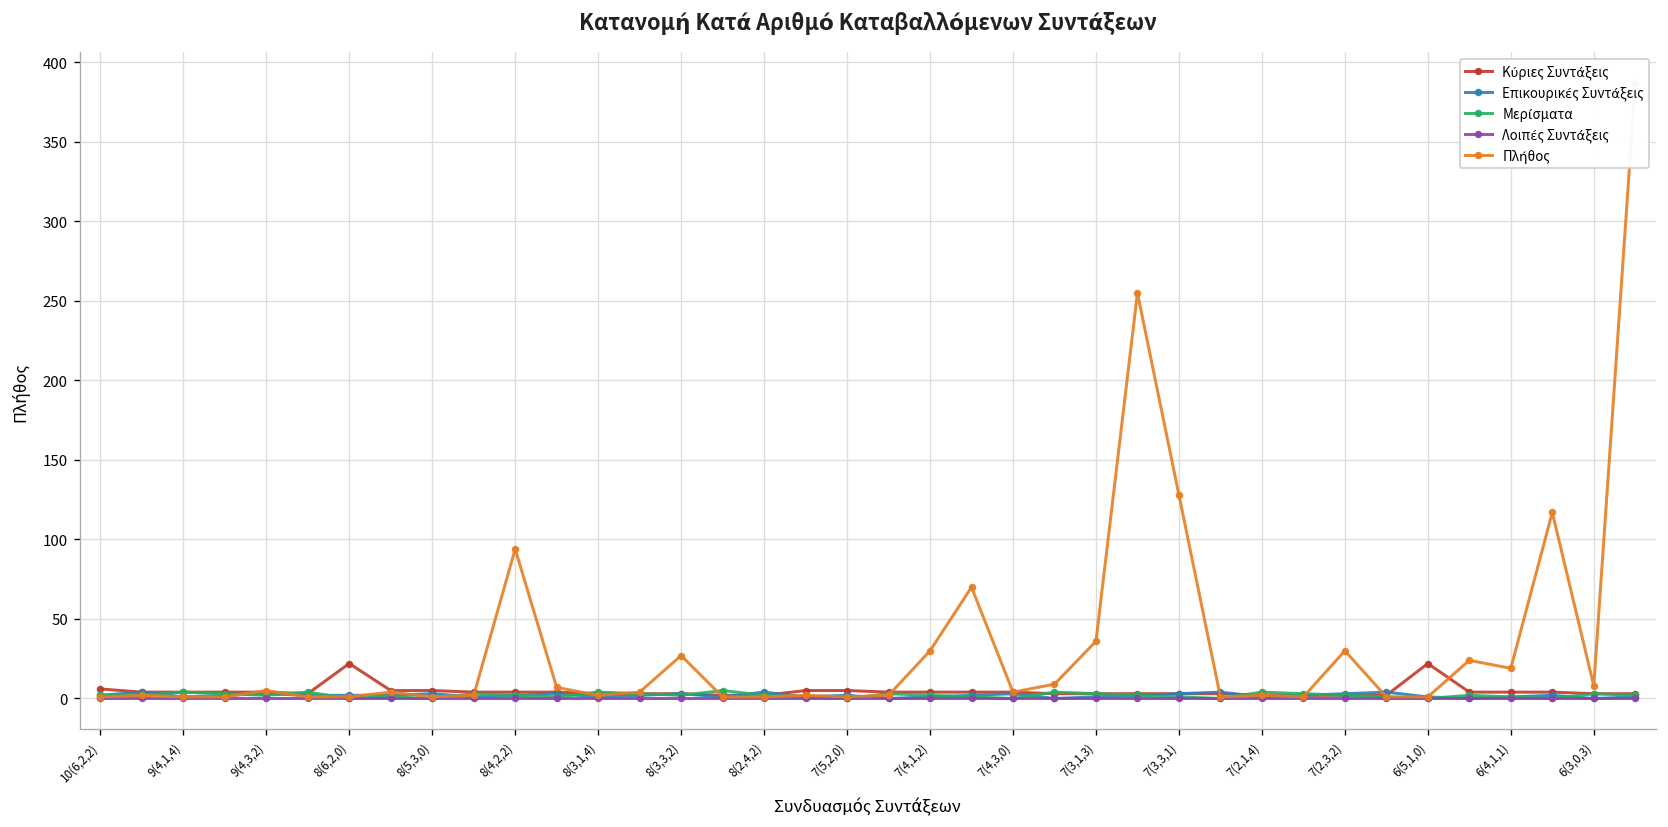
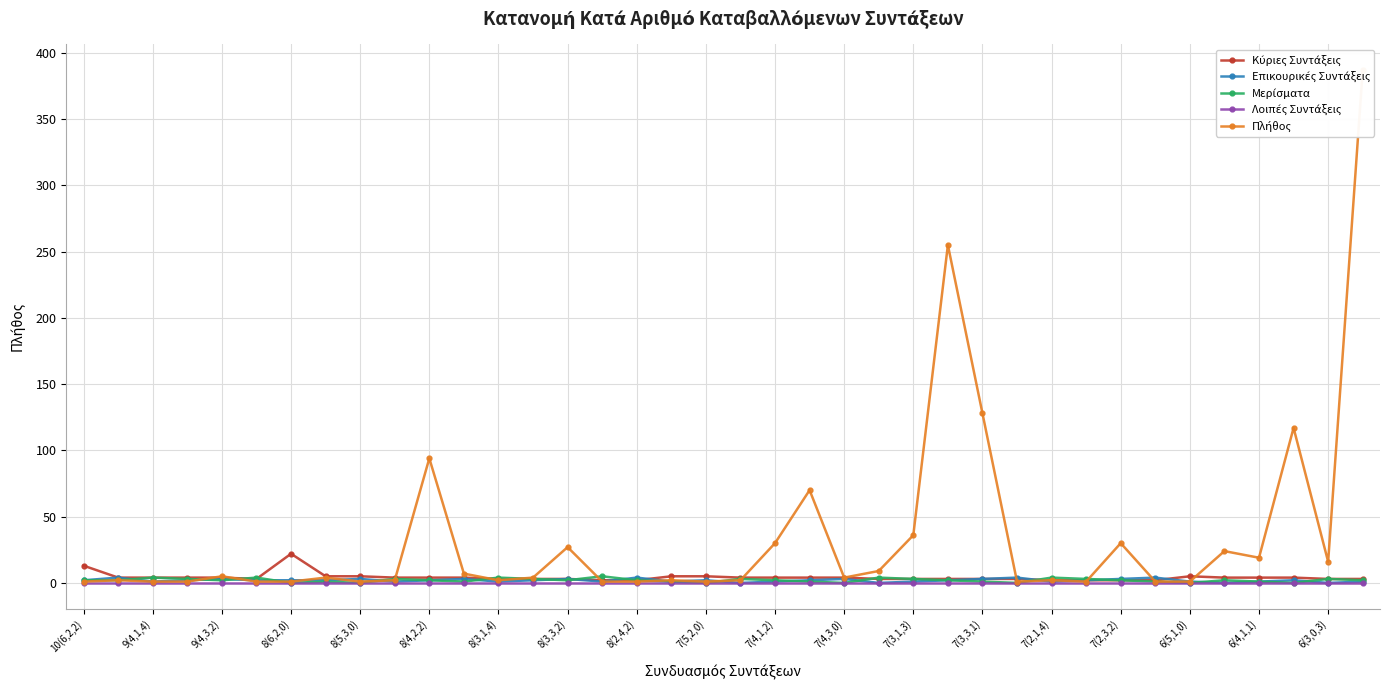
  {
    "Κύριες Συντάξεις": {
-     "10(6,2,2)": 6,
+     "10(6,2,2)": 13,
      "8(6,2,0)": 22,
      "8(5,3,0)": 5,
      "8(4,2,2)": 4,
      "7(5,2,0)": 5,
      "7(4,1,2)": 4,
-     "6(5,1,0)": 22,
+     "6(5,1,0)": 5,
      "6(4,1,1)": 4
    },
    "Επικουρικές Συντάξεις": {
      "8(5,3,0)": 3,
      "8(2,4,2)": 4
    },
    "Μερίσματα": {
      "7(2,1,4)": 4
    },
    "Λοιπές Συντάξεις": {
      "9(4,3,2)": 0,
      "8(4,2,2)": 0,
      "8(3,3,2)": 0,
      "7(2,3,2)": 0
    },
    "Πλήθος": {
      "8(4,2,2)": 94,
      "8(3,3,2)": 27,
      "7(4,1,2)": 30,
      "7(3,1,3)": 36,
      "7(3,3,1)": 128,
      "7(2,3,2)": 30,
      "6(4,1,1)": 19,
-     "6(3,0,3)": 8
+     "6(3,0,3)": 16
    }
  }
